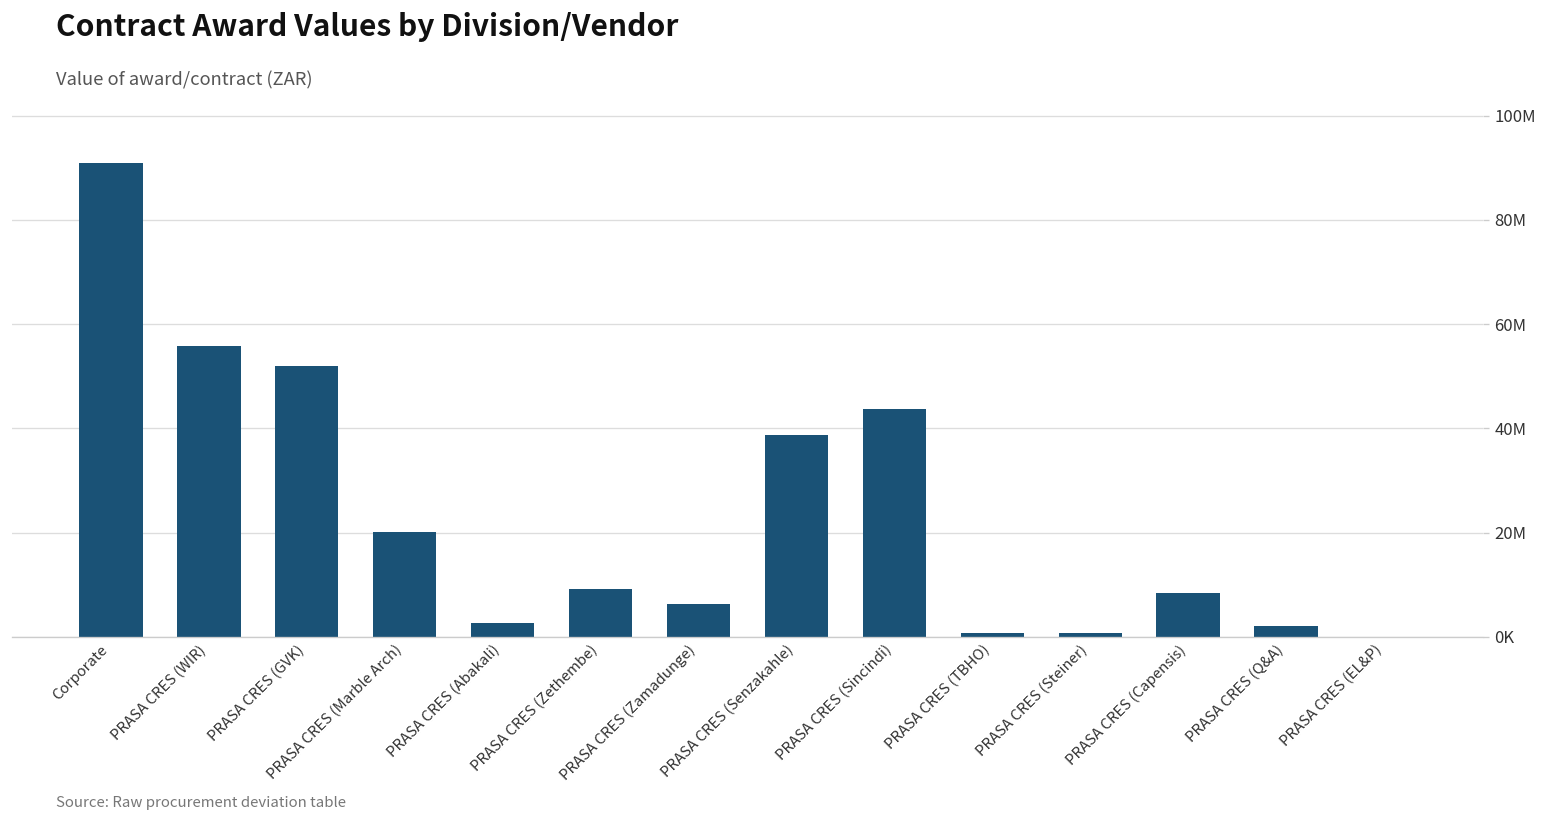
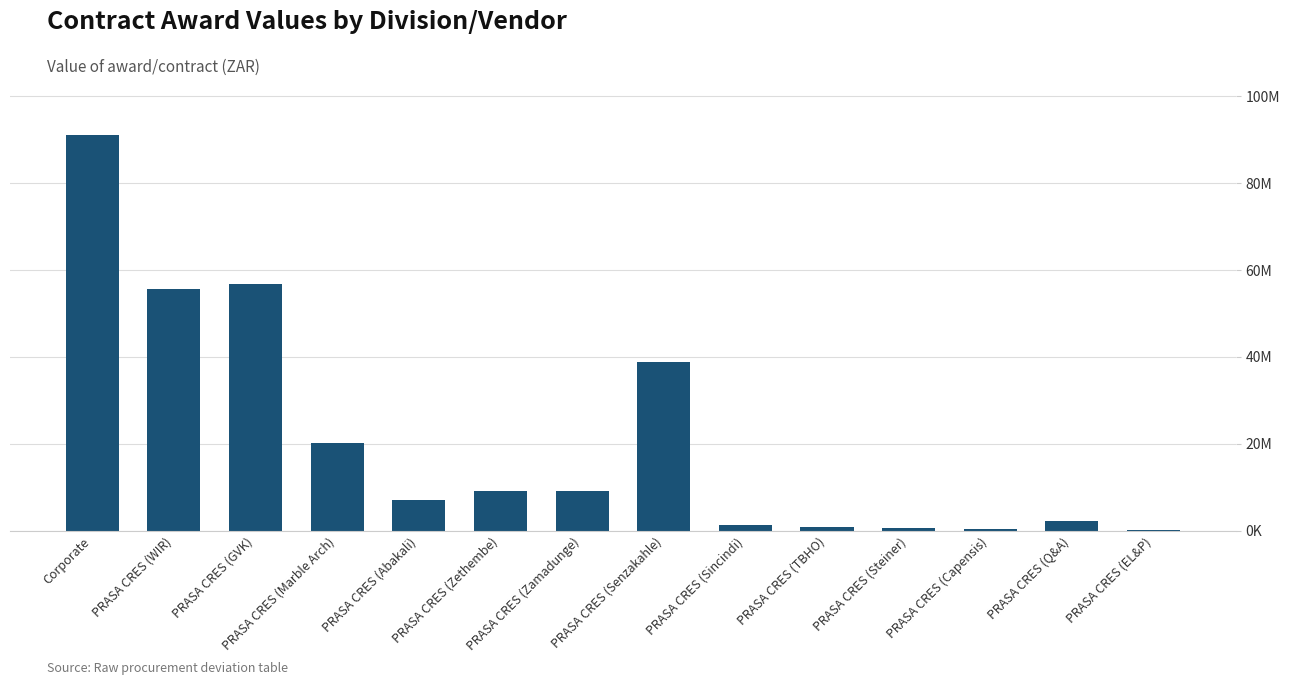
  {
    "Corporate": 91000000,
    "PRASA CRES (WIR)": 56000000,
-   "PRASA CRES (GVK)": 52000000,
+   "PRASA CRES (GVK)": 57000000,
    "PRASA CRES (Marble Arch)": 20000000,
-   "PRASA CRES (Abakali)": 3000000,
+   "PRASA CRES (Abakali)": 7000000,
    "PRASA CRES (Zethembe)": 9000000,
-   "PRASA CRES (Zamadunge)": 6000000,
+   "PRASA CRES (Zamadunge)": 9000000,
    "PRASA CRES (Senzakahle)": 39000000,
-   "PRASA CRES (Sincindi)": 44000000,
+   "PRASA CRES (Sincindi)": 1000000,
    "PRASA CRES (TBHO)": 1000000,
    "PRASA CRES (Steiner)": 1000000,
-   "PRASA CRES (Capensis)": 8000000,
+   "PRASA CRES (Capensis)": 0,
    "PRASA CRES (Q&A)": 2000000
  }
